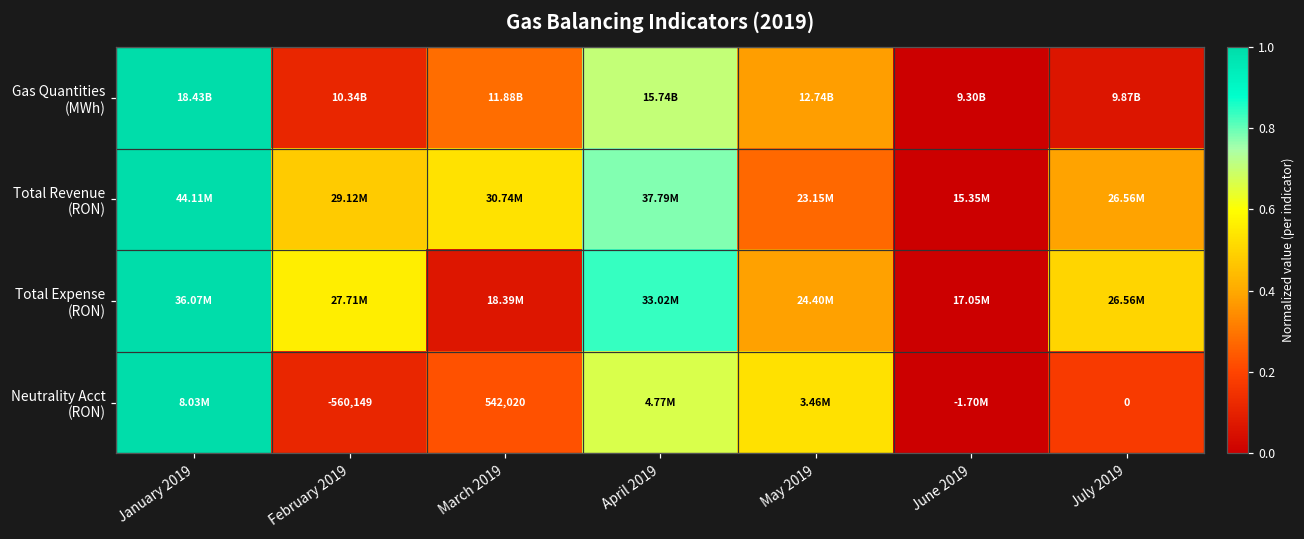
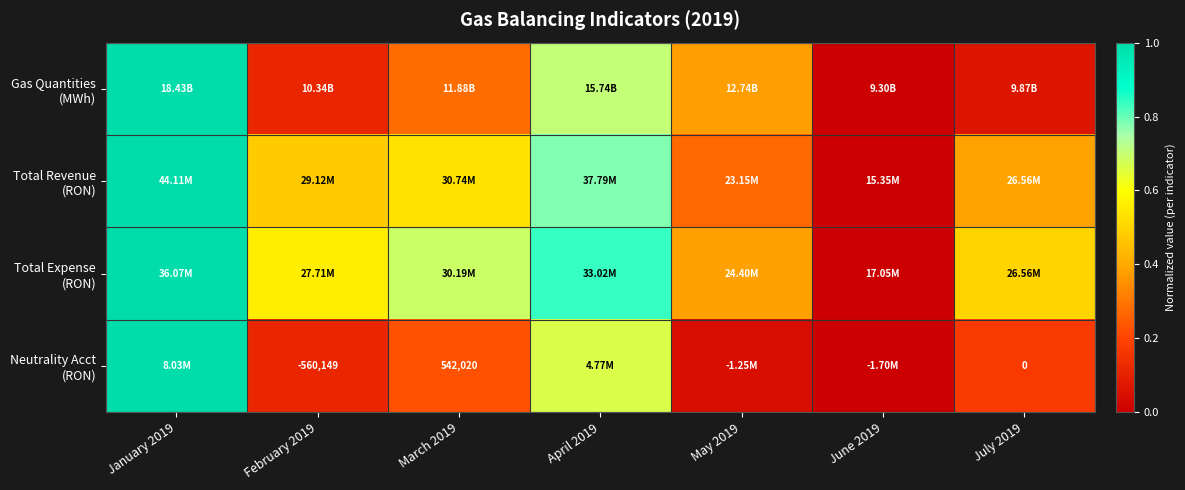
  {
    "Gas Quantities (MWh)": {
      "January 2019": "18.43B",
      "February 2019": "10.34B",
      "March 2019": "11.88B",
      "April 2019": "15.74B",
      "May 2019": "12.74B",
      "June 2019": "9.30B",
      "July 2019": "9.87B"
    },
    "Total Revenue (RON)": {
      "January 2019": "44.11M",
      "February 2019": "29.12M",
      "March 2019": "30.74M",
      "April 2019": "37.79M",
      "May 2019": "23.15M",
      "June 2019": "15.35M",
      "July 2019": "26.56M"
    },
    "Total Expense (RON)": {
      "January 2019": "36.07M",
      "February 2019": "27.71M",
-     "March 2019": "18.39M",
+     "March 2019": "30.19M",
      "April 2019": "33.02M",
      "May 2019": "24.40M",
      "June 2019": "17.05M",
      "July 2019": "26.56M"
    },
    "Neutrality Acct (RON)": {
      "January 2019": "8.03M",
      "February 2019": "-560,149",
      "March 2019": "542,020",
      "April 2019": "4.77M",
-     "May 2019": "3.46M",
+     "May 2019": "-1.25M",
      "June 2019": "-1.70M",
      "July 2019": "0"
    }
  }
